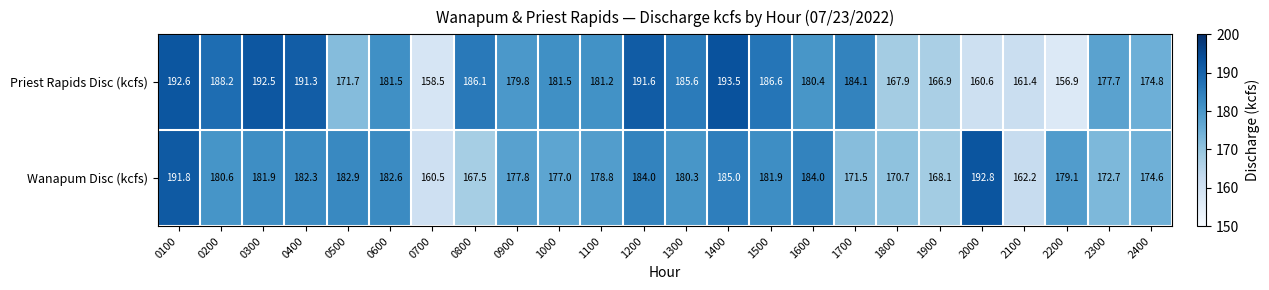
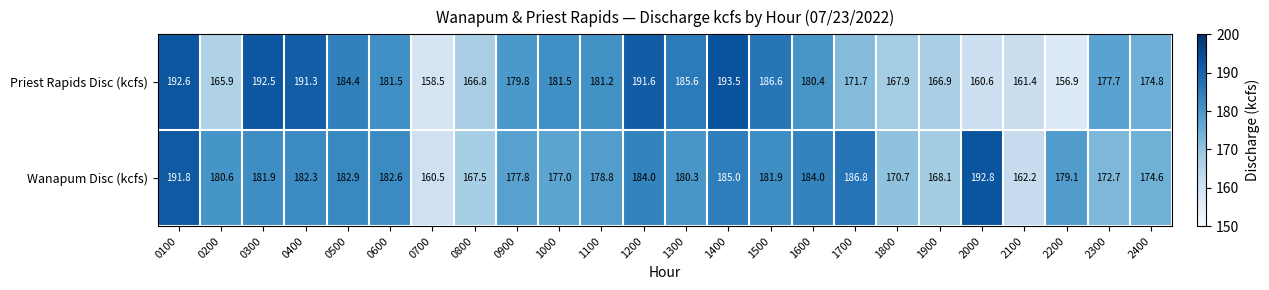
  {
    "Priest Rapids Disc (kcfs)": {
      "0100": 192.6,
-     "0200": 188.2,
+     "0200": 165.9,
      "0300": 192.5,
      "0400": 191.3,
-     "0500": 171.7,
+     "0500": 184.4,
      "0600": 181.5,
      "0700": 158.5,
-     "0800": 186.1,
+     "0800": 166.8,
      "0900": 179.8,
      "1000": 181.5,
      "1100": 181.2,
      "1200": 191.6,
      "1300": 185.6,
      "1400": 193.5,
      "1500": 186.6,
      "1600": 180.4,
-     "1700": 184.1,
+     "1700": 171.7,
      "1800": 167.9,
      "1900": 166.9,
      "2000": 160.6,
      "2100": 161.4,
      "2200": 156.9,
      "2300": 177.7,
      "2400": 174.8
    },
    "Wanapum Disc (kcfs)": {
      "0100": 191.8,
      "0200": 180.6,
      "0300": 181.9,
      "0400": 182.3,
      "0500": 182.9,
      "0600": 182.6,
      "0700": 160.5,
      "0800": 167.5,
      "0900": 177.8,
      "1000": 177.0,
      "1100": 178.8,
      "1200": 184.0,
      "1300": 180.3,
      "1400": 185.0,
      "1500": 181.9,
      "1600": 184.0,
-     "1700": 171.5,
+     "1700": 186.8,
      "1800": 170.7,
      "1900": 168.1,
      "2000": 192.8,
      "2100": 162.2,
      "2200": 179.1,
      "2300": 172.7,
      "2400": 174.6
    }
  }
